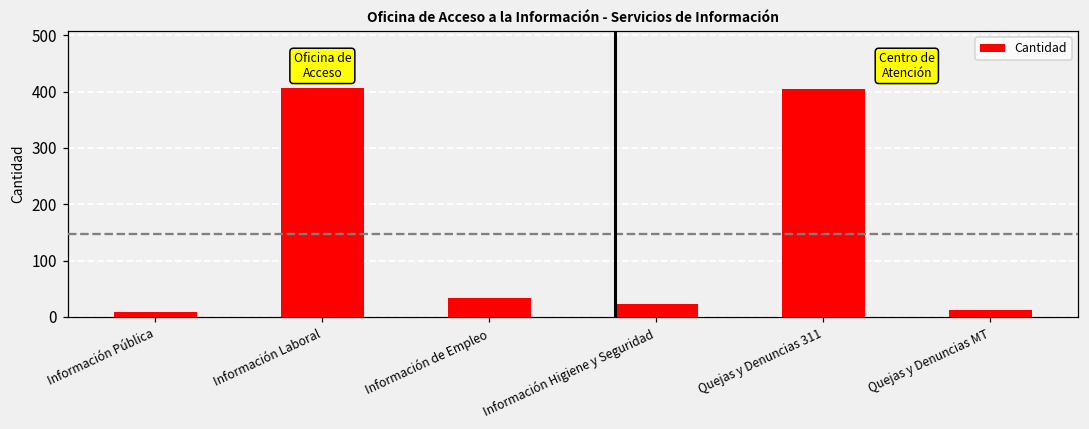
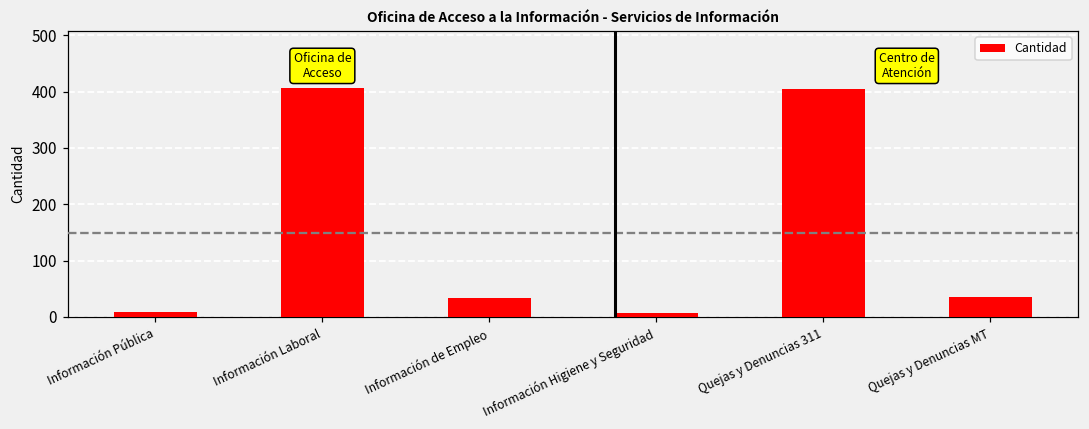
  {
    "Información Pública": 10,
    "Información Laboral": 410,
    "Información de Empleo": 30,
-   "Información Higiene y Seguridad": 20,
+   "Información Higiene y Seguridad": 10,
    "Quejas y Denuncias 311": 400,
-   "Quejas y Denuncias MT": 10
+   "Quejas y Denuncias MT": 40
  }
